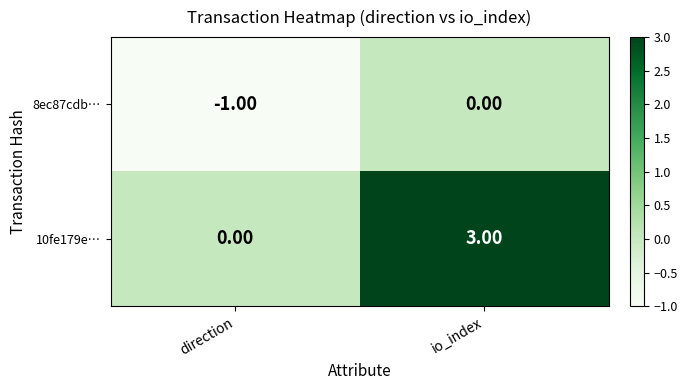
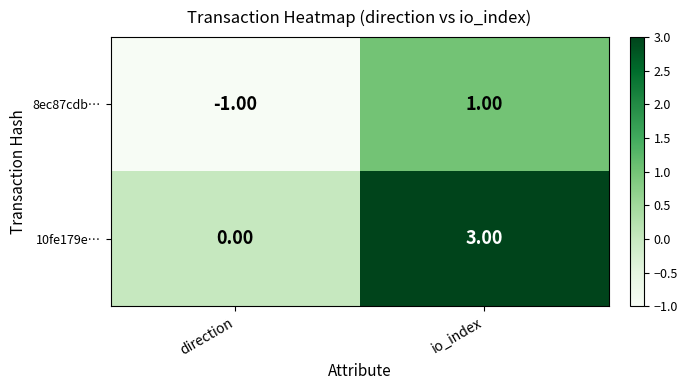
  {
    "8ec87cdb…": {
      "direction": -1.00,
-     "io_index": 0.00
+     "io_index": 1.00
    },
    "10fe179e…": {
      "direction": 0.00,
      "io_index": 3.00
    }
  }
